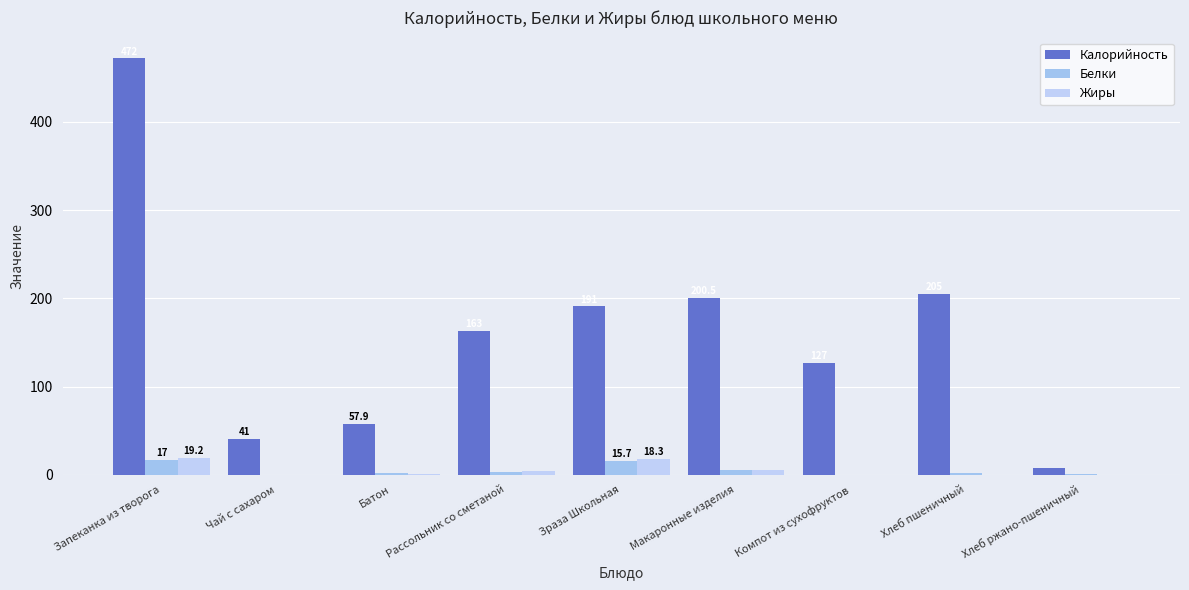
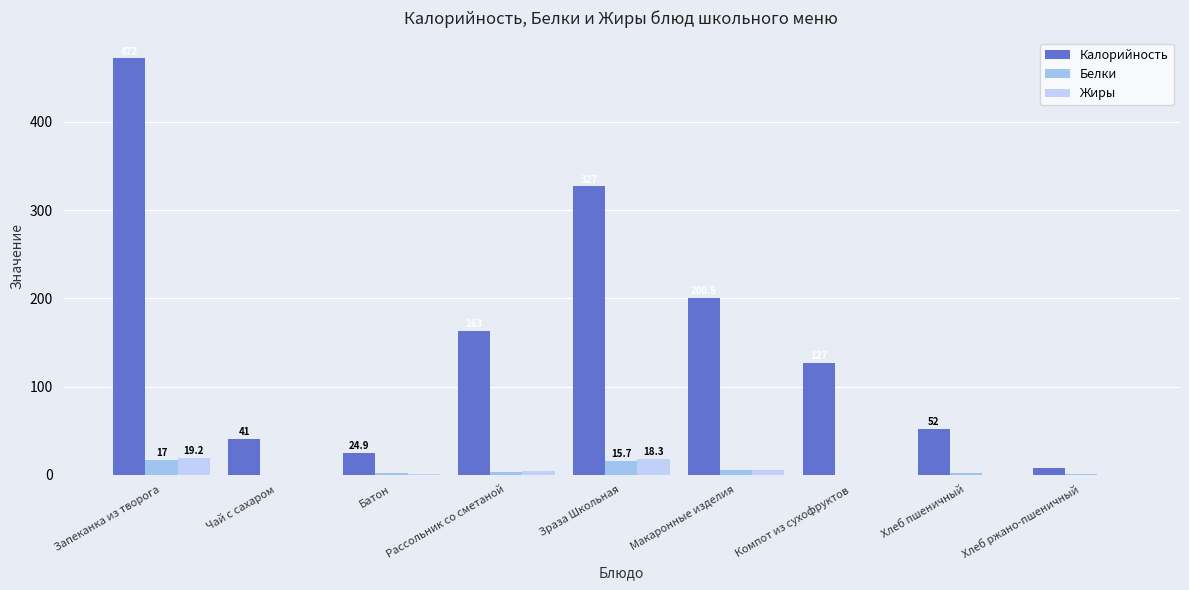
  {
    "Калорийность": {
      "Чай с сахаром": 41,
-     "Батон": 57.9,
-     "Зраза Школьная": 190,
-     "Хлеб пшеничный": 210
+     "Батон": 24.9,
+     "Зраза Школьная": 330,
+     "Хлеб пшеничный": 50
    }
  }
